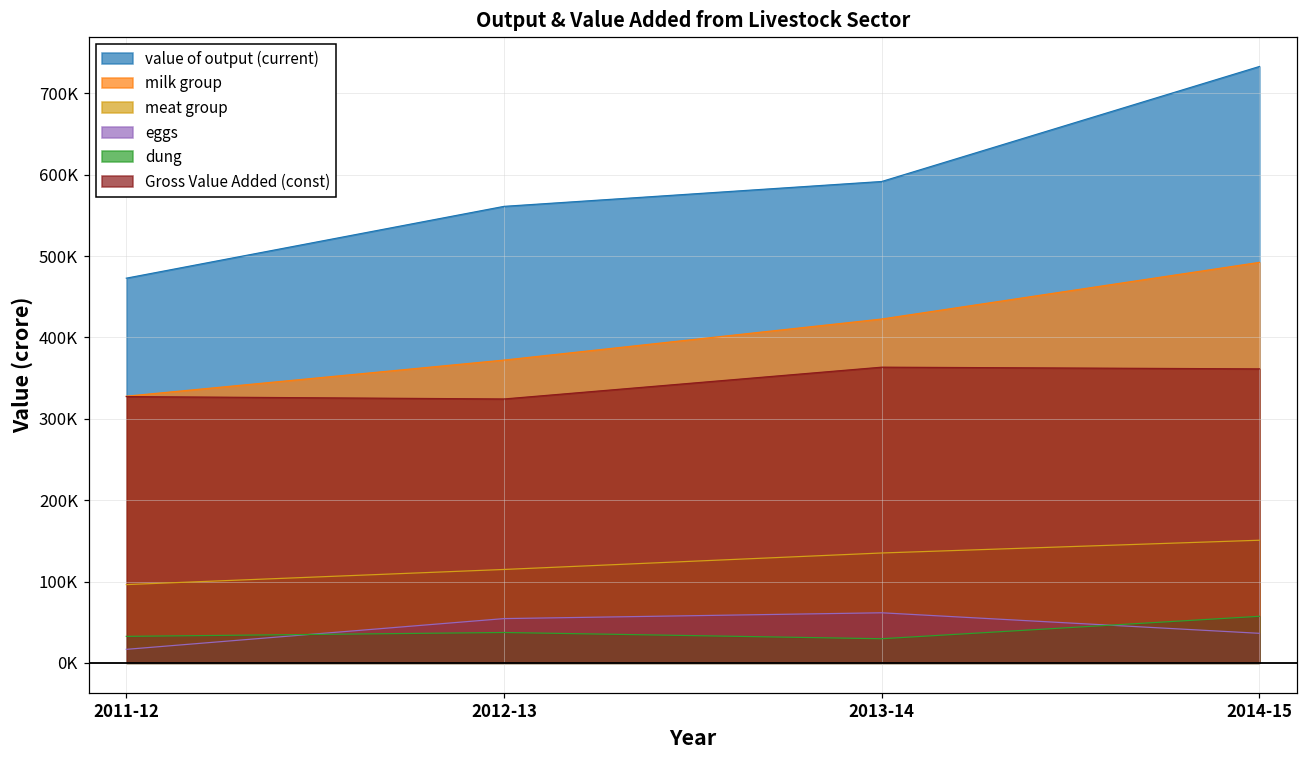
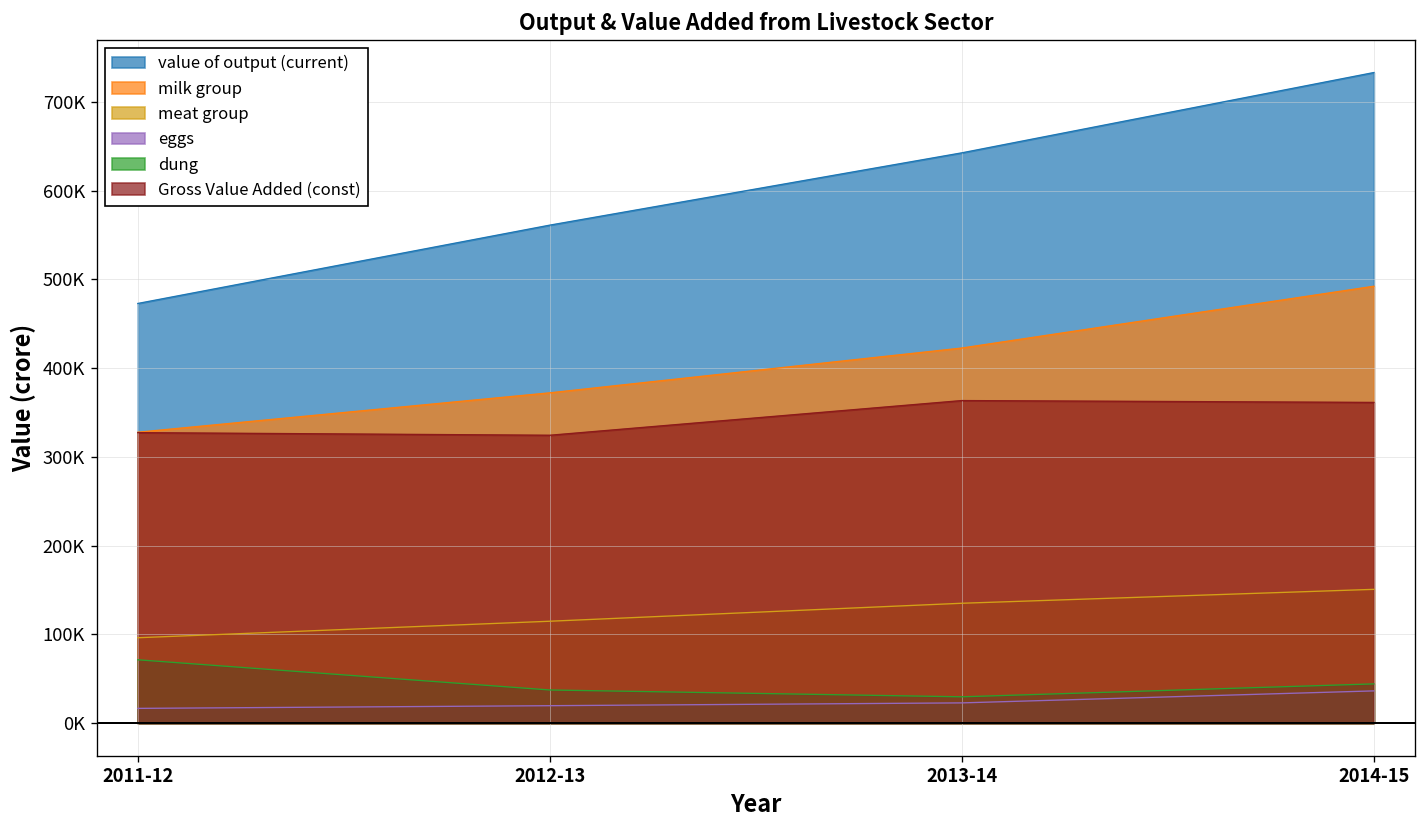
  {
    "value of output (current)": {
      "2011-12": 470000,
      "2012-13": 560000,
-     "2013-14": 590000,
+     "2013-14": 640000,
      "2014-15": 730000
    },
    "eggs": {
      "2011-12": 20000,
-     "2012-13": 50000,
-     "2013-14": 60000,
+     "2012-13": 20000,
+     "2013-14": 20000,
      "2014-15": 40000
    },
    "dung": {
-     "2011-12": 30000,
+     "2011-12": 70000,
      "2012-13": 40000,
      "2013-14": 30000,
-     "2014-15": 60000
+     "2014-15": 40000
    },
    "Gross Value Added (const)": {
      "2012-13": 320000,
      "2013-14": 360000,
      "2014-15": 360000
    }
  }
